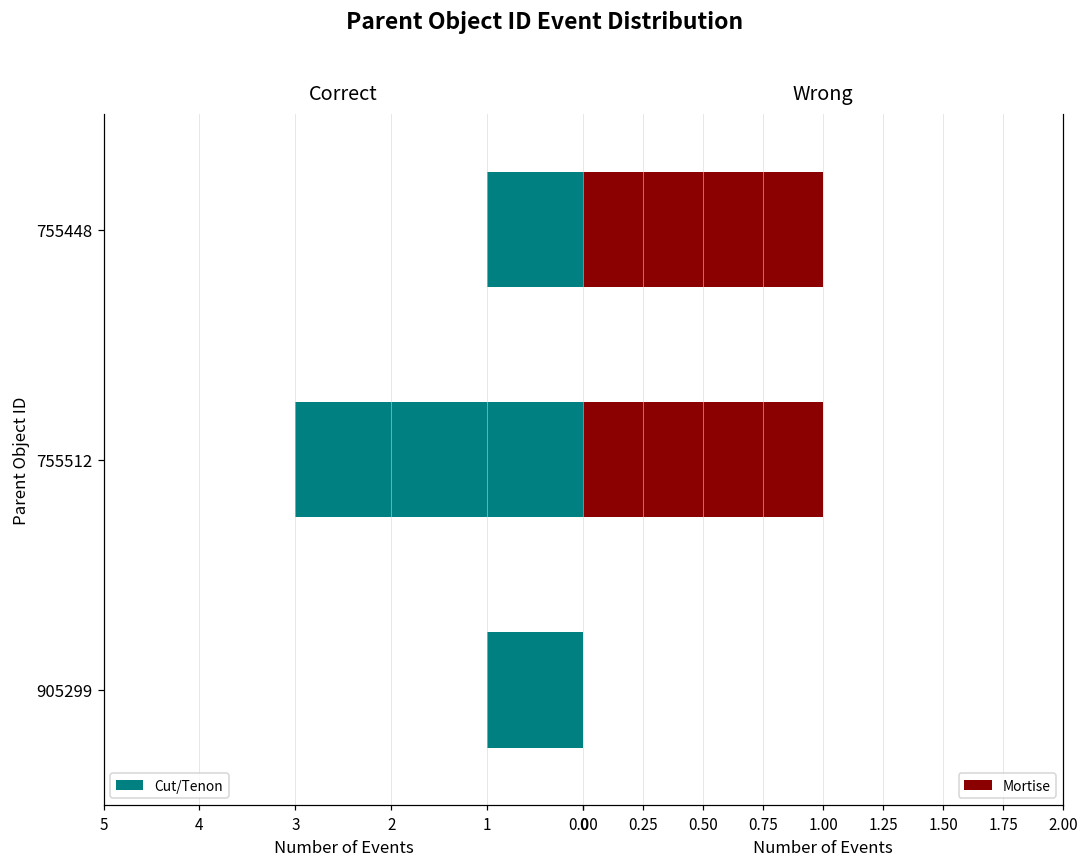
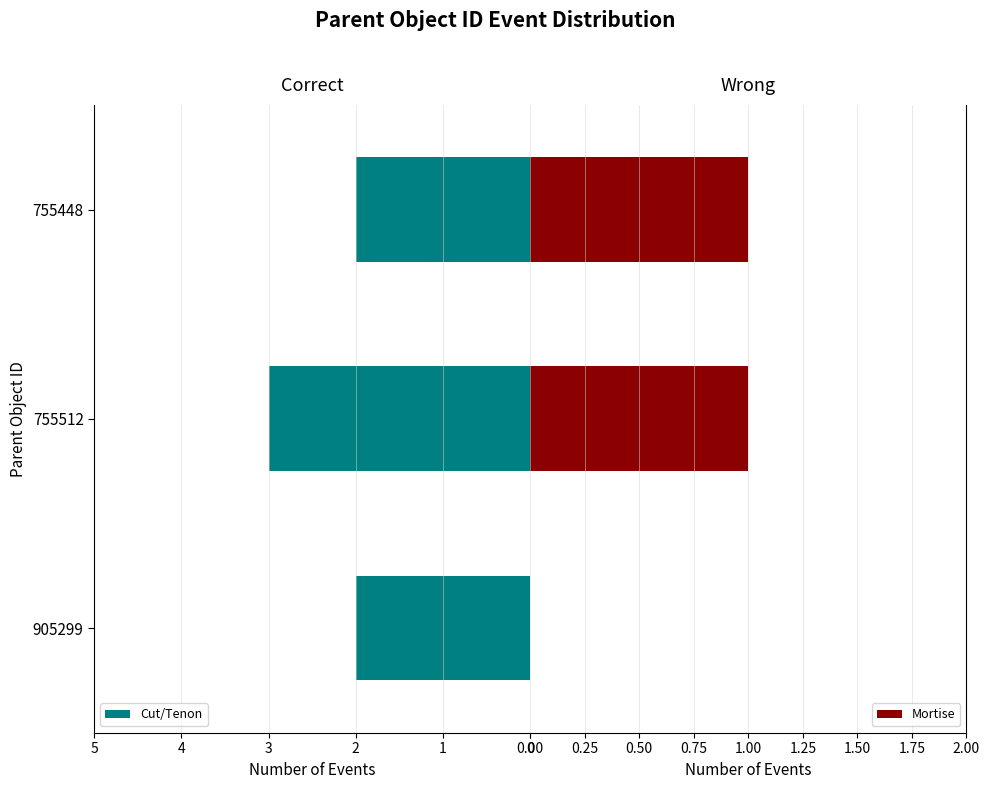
  {
    "Correct": {
-     "755448": 1,
+     "755448": 2,
      "755512": 3,
-     "905299": 1
+     "905299": 2
    }
  }
